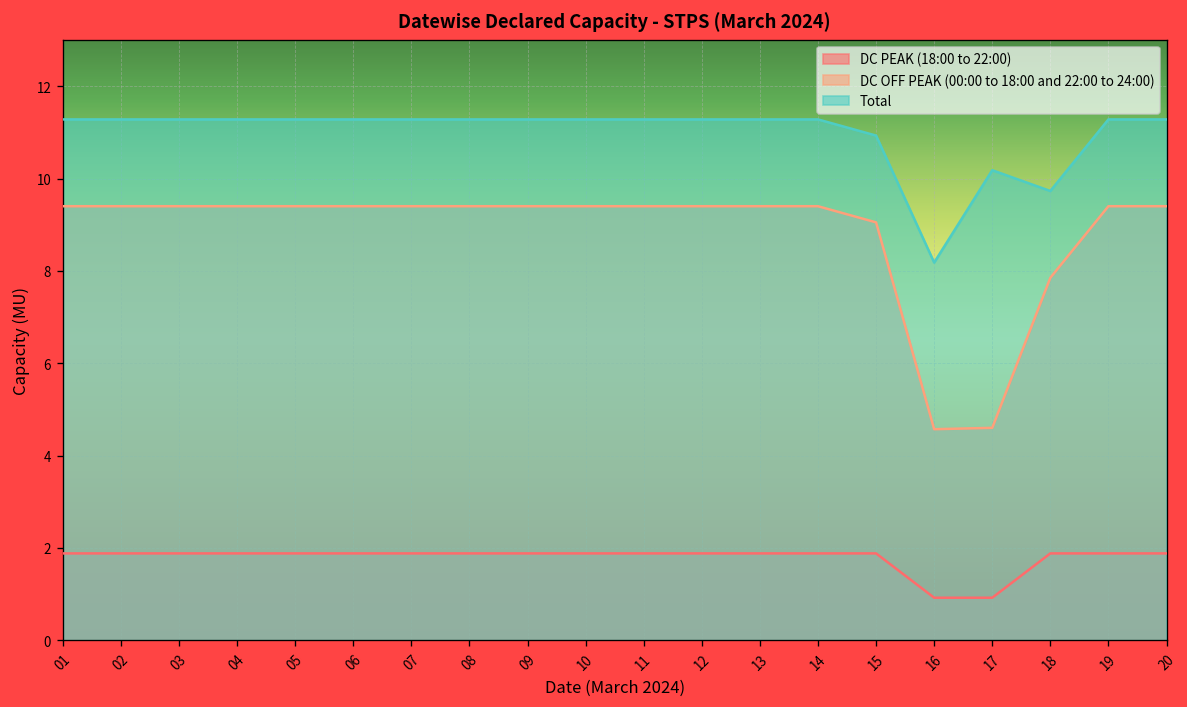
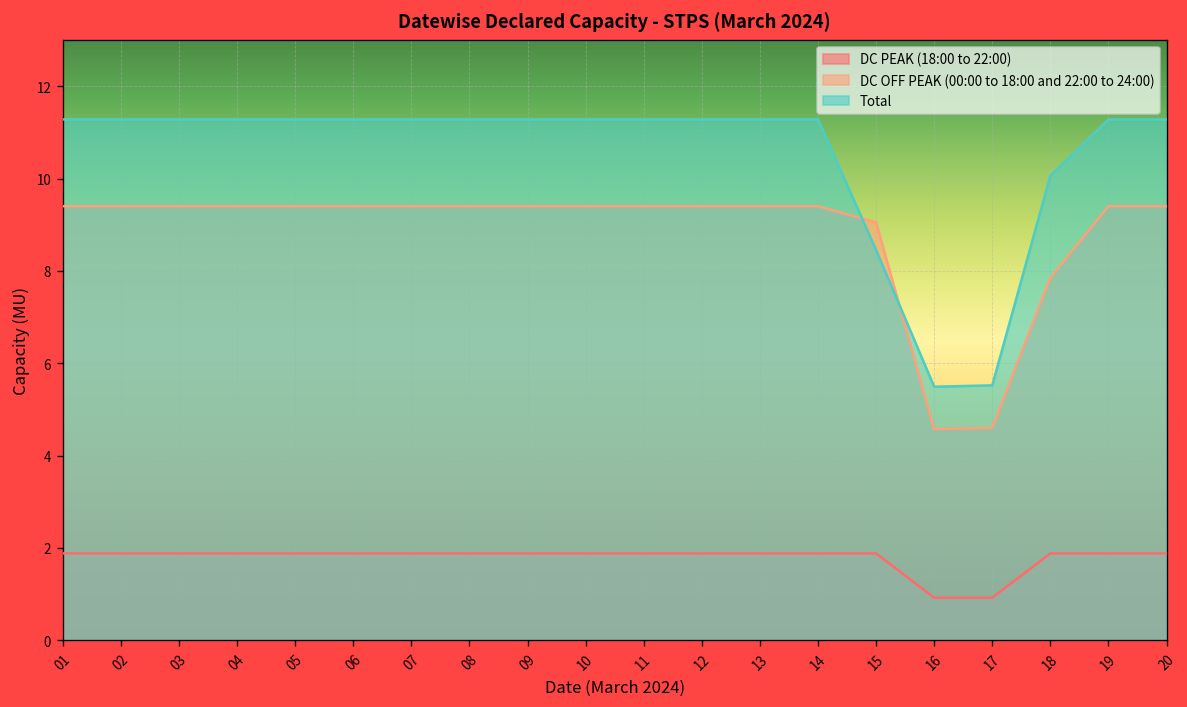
  {
    "Total": {
      "01": 11.3,
      "02": 11.3,
      "03": 11.3,
      "04": 11.3,
      "05": 11.3,
      "06": 11.3,
      "07": 11.3,
      "08": 11.3,
      "09": 11.3,
      "10": 11.3,
      "11": 11.3,
      "12": 11.3,
      "13": 11.3,
      "14": 11.3,
-     "15": 10.9,
-     "16": 8.2,
-     "17": 10.2,
-     "18": 9.7,
+     "15": 8.5,
+     "16": 5.5,
+     "17": 5.5,
+     "18": 10.1,
      "19": 11.3,
      "20": 11.3
    }
  }
